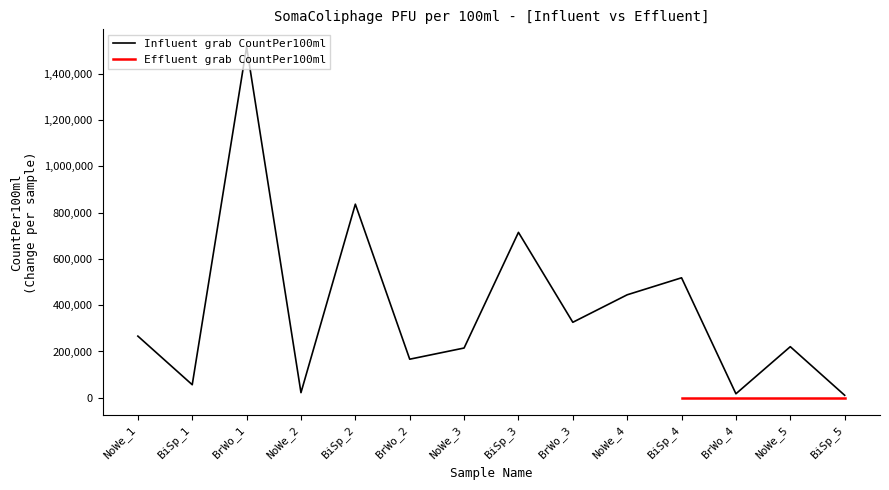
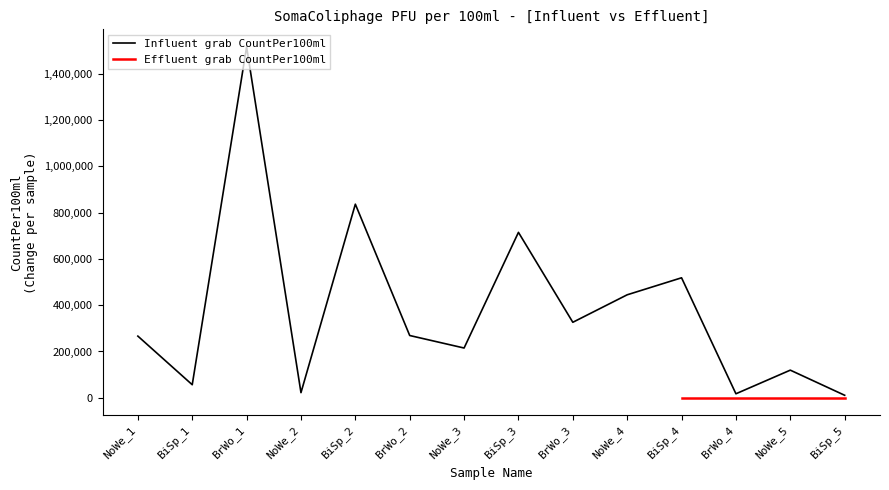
  {
    "Influent grab CountPer100ml": {
      "NoWe_1": "270,000",
      "BiSp_1": "60,000",
      "NoWe_2": "20,000",
      "BiSp_2": "840,000",
-     "BrWo_2": "170,000",
+     "BrWo_2": "270,000",
      "NoWe_3": "220,000",
      "BiSp_3": "710,000",
      "BrWo_3": "330,000",
      "NoWe_4": "440,000",
      "BiSp_4": "520,000",
      "BrWo_4": "20,000",
-     "NoWe_5": "220,000"
+     "NoWe_5": "120,000"
    },
    "Effluent grab CountPer100ml": {
      "BiSp_4": "0",
      "BrWo_4": "0",
      "NoWe_5": "0"
    }
  }
